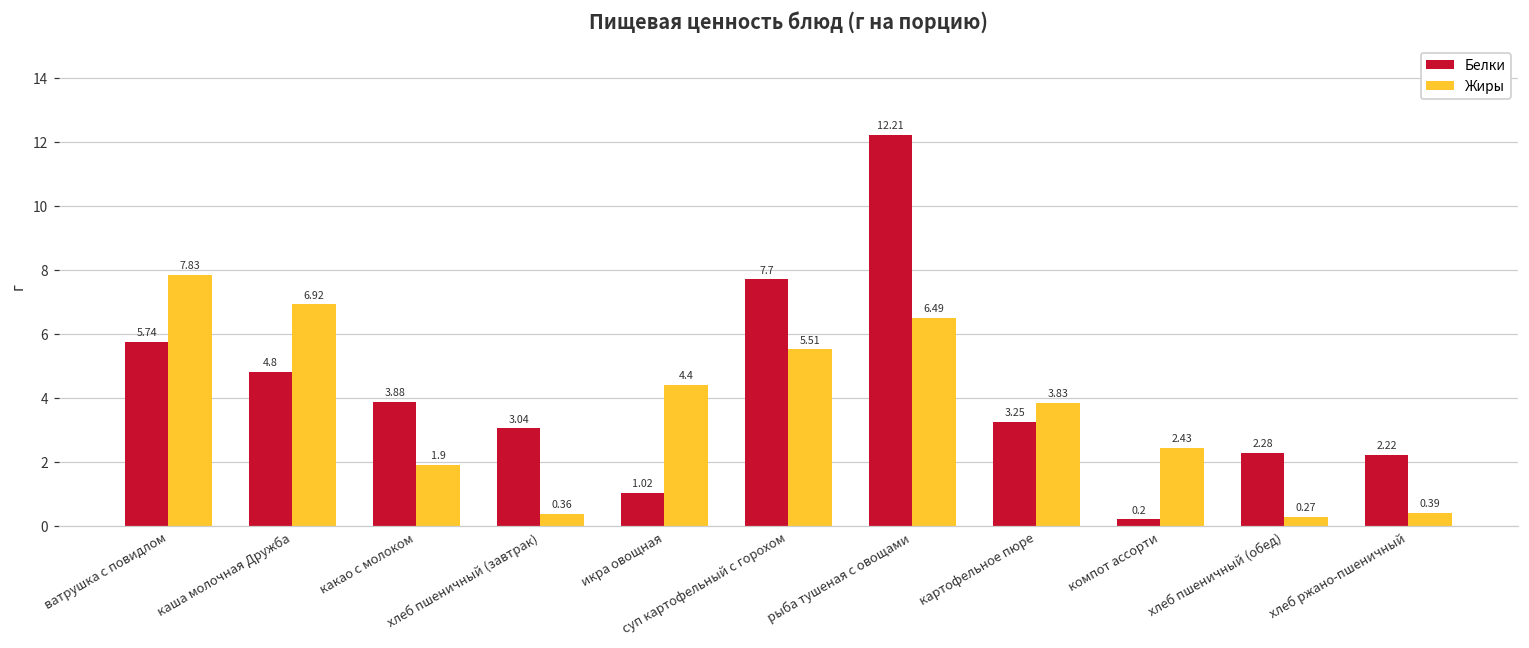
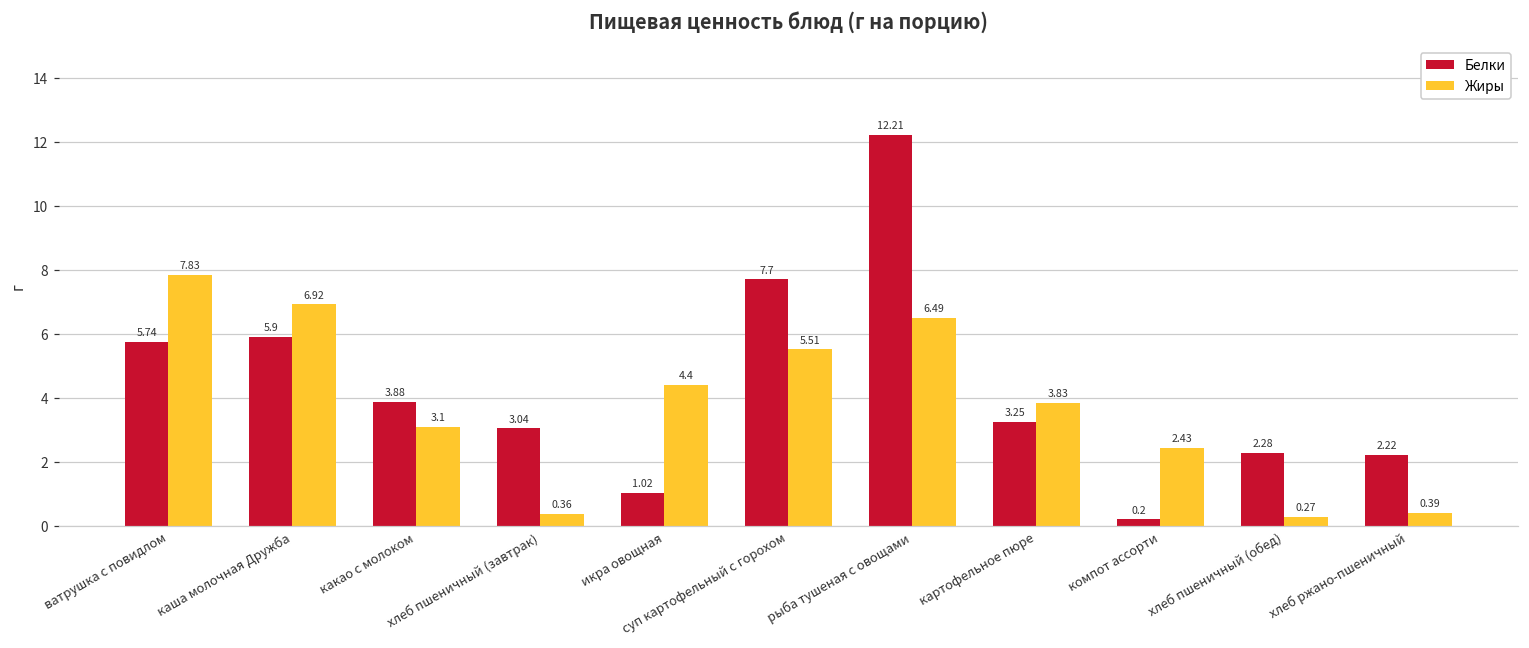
  {
    "Белки": {
      "ватрушка с повидлом": 5.74,
-     "каша молочная Дружба": 4.8,
+     "каша молочная Дружба": 5.9,
      "какао с молоком": 3.88,
      "хлеб пшеничный (завтрак)": 3.04,
      "икра овощная": 1.02,
      "суп картофельный с горохом": 7.7,
      "рыба тушеная с овощами": 12.21,
      "картофельное пюре": 3.25,
      "компот ассорти": 0.2,
      "хлеб пшеничный (обед)": 2.28,
      "хлеб ржано-пшеничный": 2.22
    },
    "Жиры": {
      "ватрушка с повидлом": 7.83,
      "каша молочная Дружба": 6.92,
-     "какао с молоком": 1.9,
+     "какао с молоком": 3.1,
      "хлеб пшеничный (завтрак)": 0.36,
      "икра овощная": 4.4,
      "суп картофельный с горохом": 5.51,
      "рыба тушеная с овощами": 6.49,
      "картофельное пюре": 3.83,
      "компот ассорти": 2.43,
      "хлеб пшеничный (обед)": 0.27,
      "хлеб ржано-пшеничный": 0.39
    }
  }
